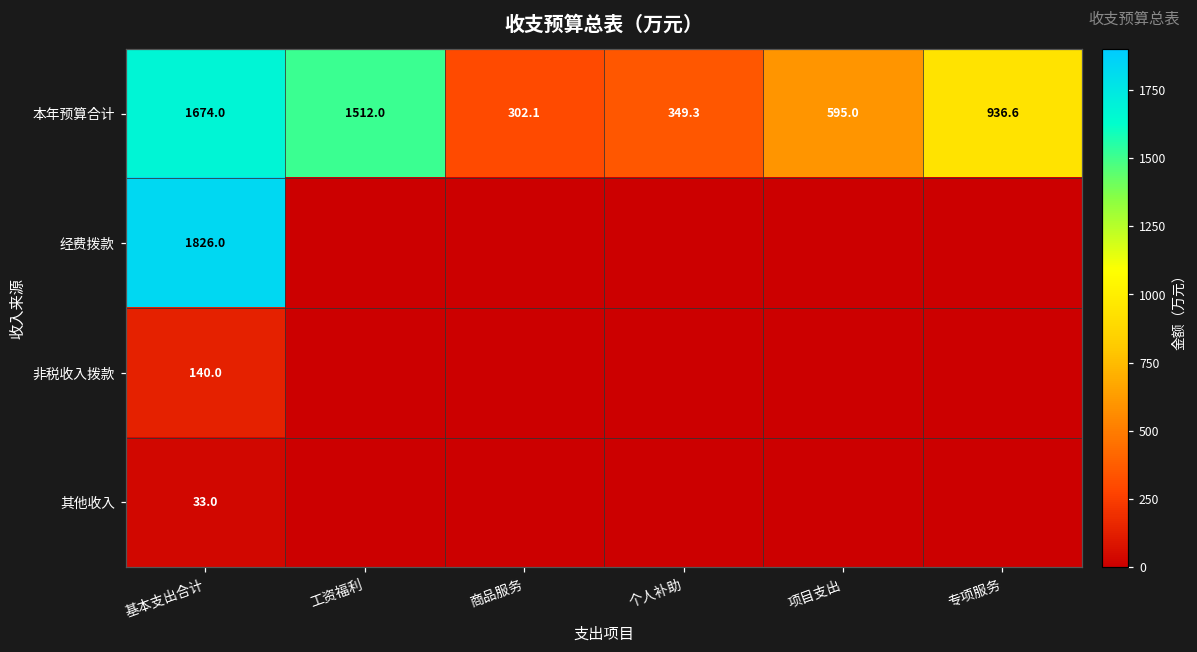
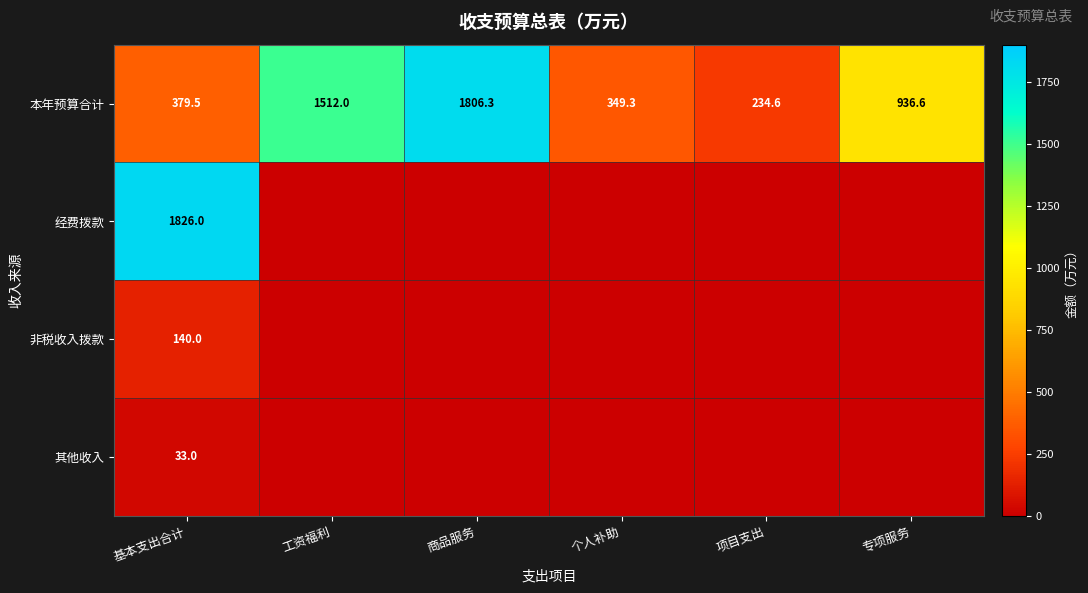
  {
    "本年预算合计": {
-     "基本支出合计": 1674.0,
+     "基本支出合计": 379.5,
      "工资福利": 1512.0,
-     "商品服务": 302.1,
+     "商品服务": 1806.3,
      "个人补助": 349.3,
-     "项目支出": 595.0,
+     "项目支出": 234.6,
      "专项服务": 936.6
    },
    "经费拨款": {
      "基本支出合计": 1826.0
    },
    "非税收入拨款": {
      "基本支出合计": 140.0
    },
    "其他收入": {
      "基本支出合计": 33.0
    }
  }
